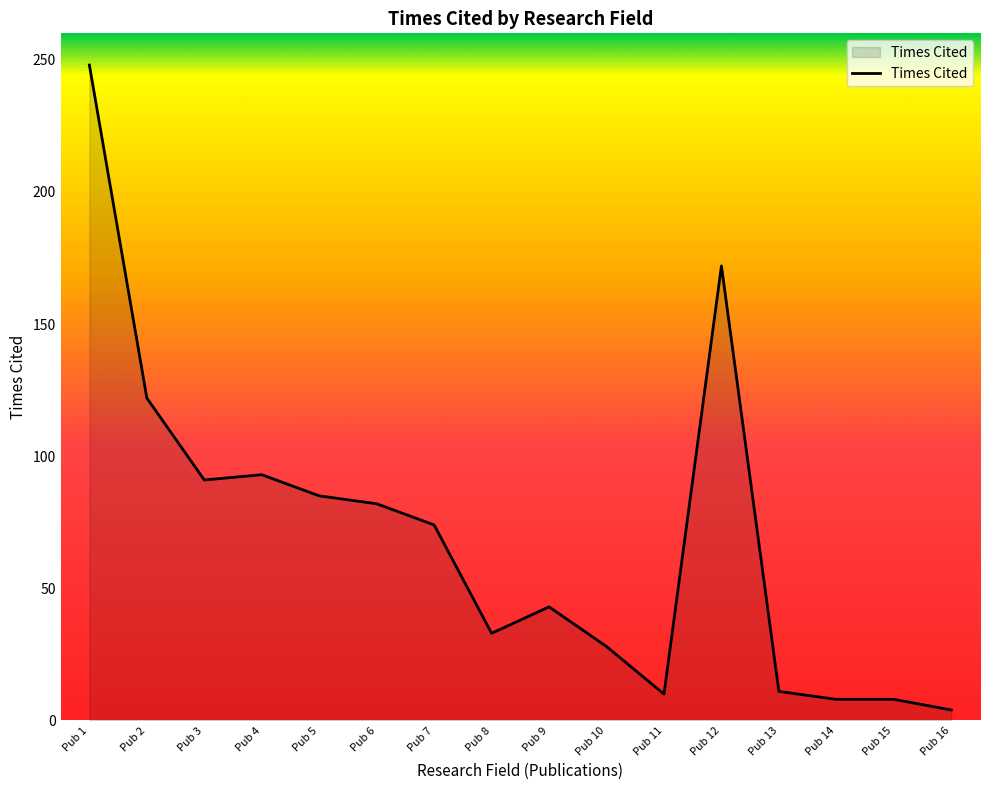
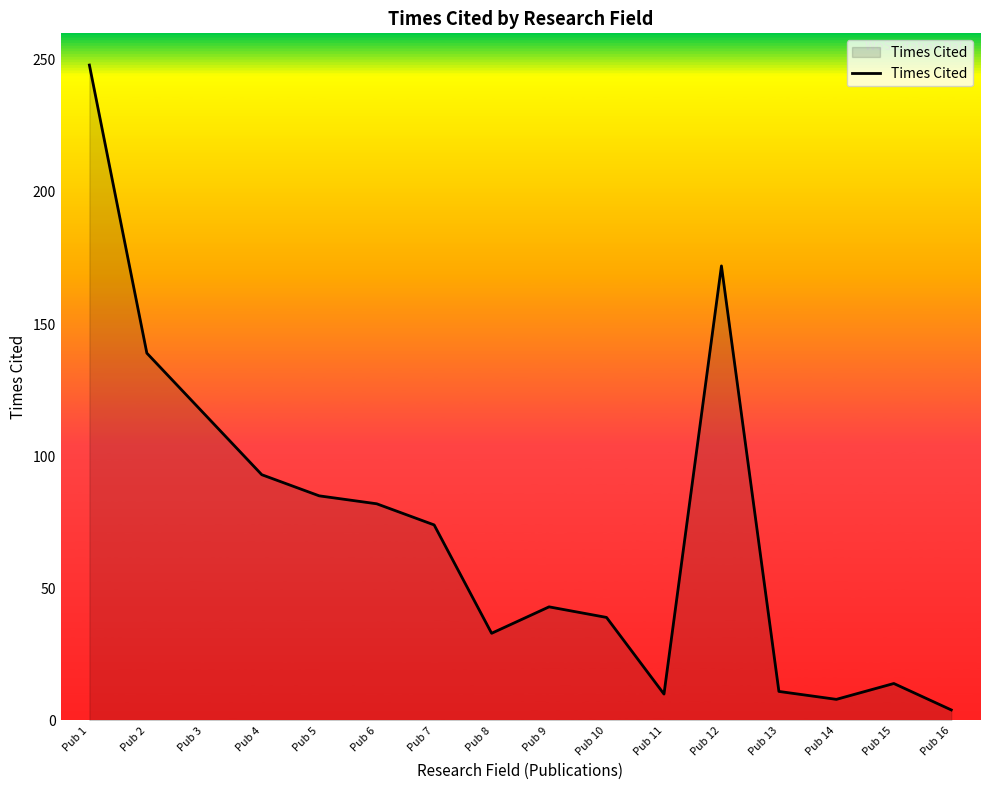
  {
    "Pub 1": 248,
-   "Pub 2": 122,
-   "Pub 3": 91,
+   "Pub 2": 139,
+   "Pub 3": 116,
    "Pub 4": 93,
    "Pub 5": 85,
    "Pub 6": 82,
    "Pub 7": 74,
    "Pub 8": 33,
    "Pub 9": 43,
-   "Pub 10": 28,
+   "Pub 10": 39,
    "Pub 11": 10,
    "Pub 12": 172,
    "Pub 13": 11,
    "Pub 14": 8,
-   "Pub 15": 8,
+   "Pub 15": 14,
    "Pub 16": 4
  }
